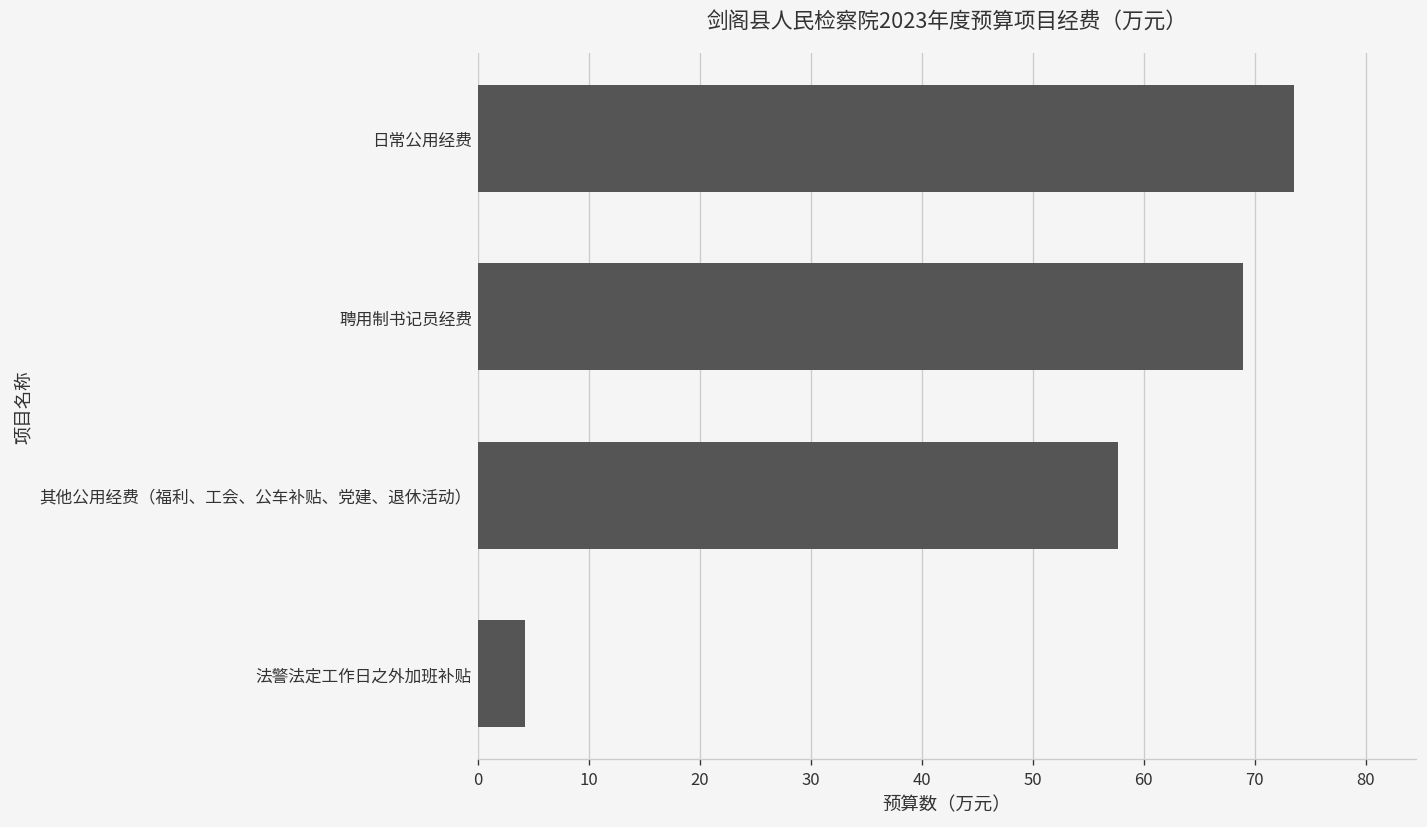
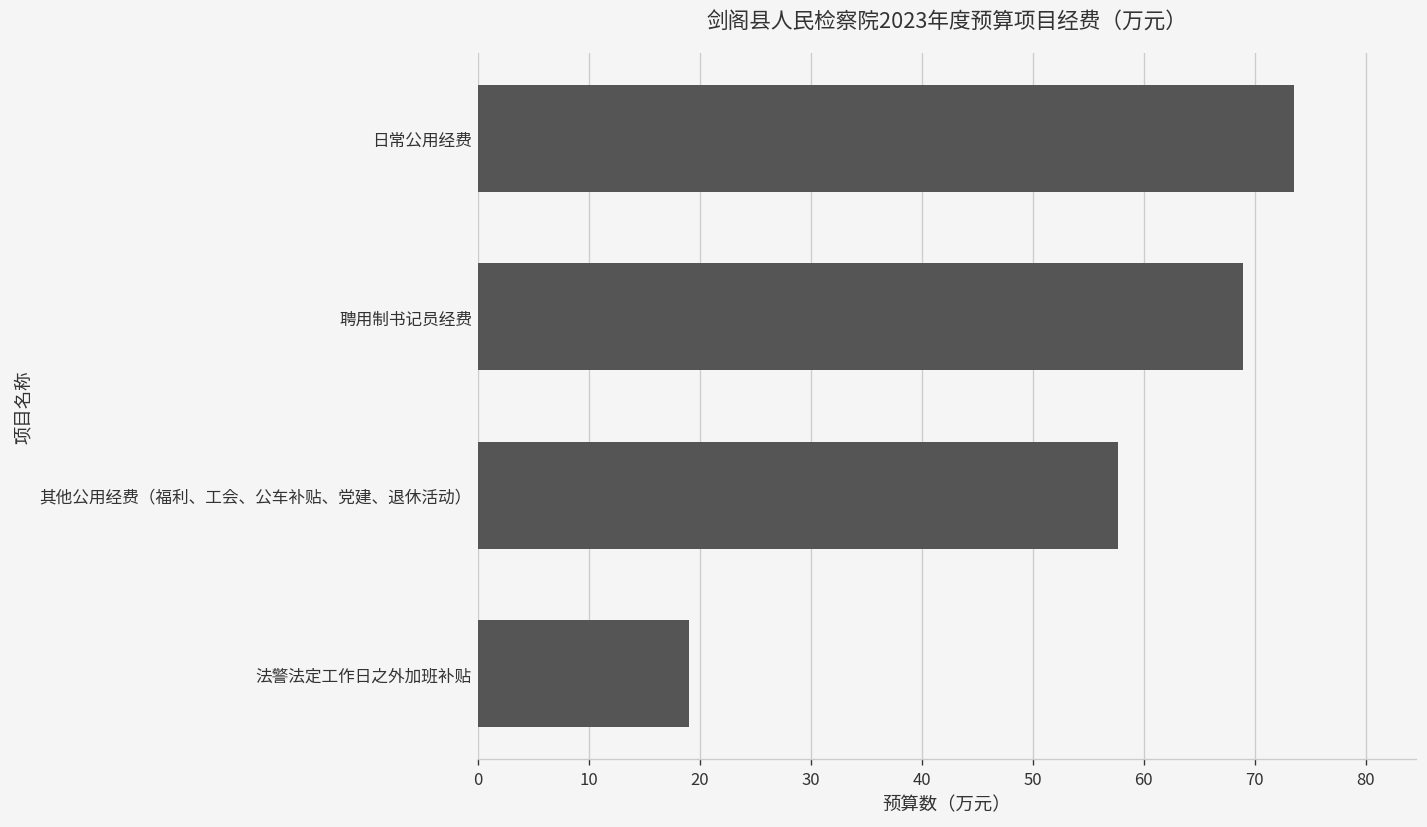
  {
    "日常公用经费": 74,
    "聘用制书记员经费": 69,
    "其他公用经费（福利、工会、公车补贴、党建、退休活动）": 58,
-   "法警法定工作日之外加班补贴": 4
+   "法警法定工作日之外加班补贴": 19
  }
